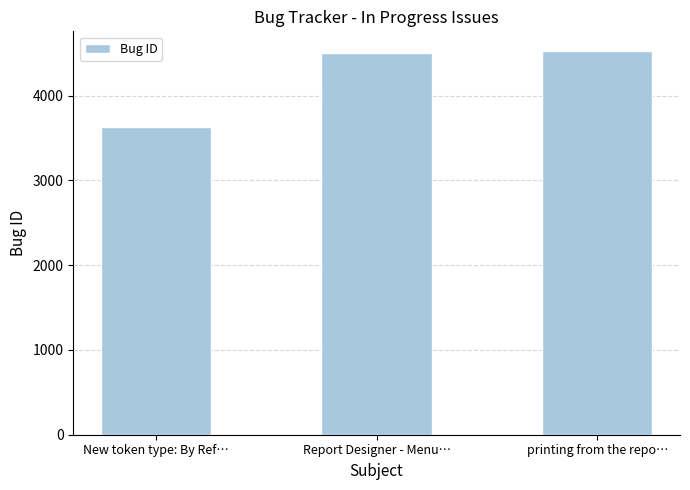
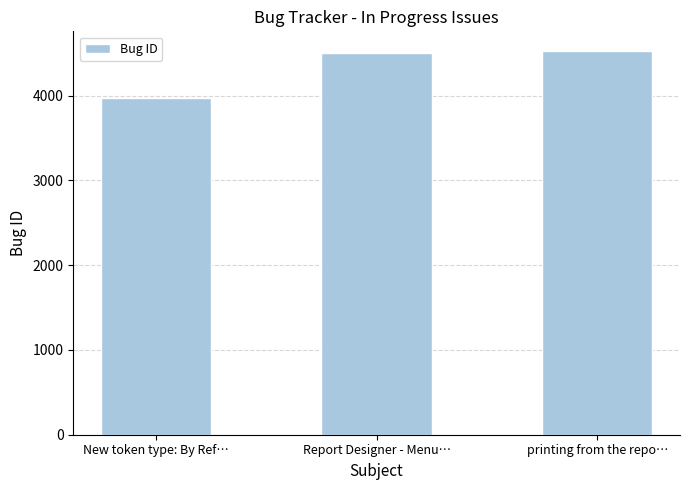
  {
-   "New token type: By Ref…": 3600,
+   "New token type: By Ref…": 4000,
    "Report Designer - Menu…": 4500,
    "printing from the repo…": 4500
  }
